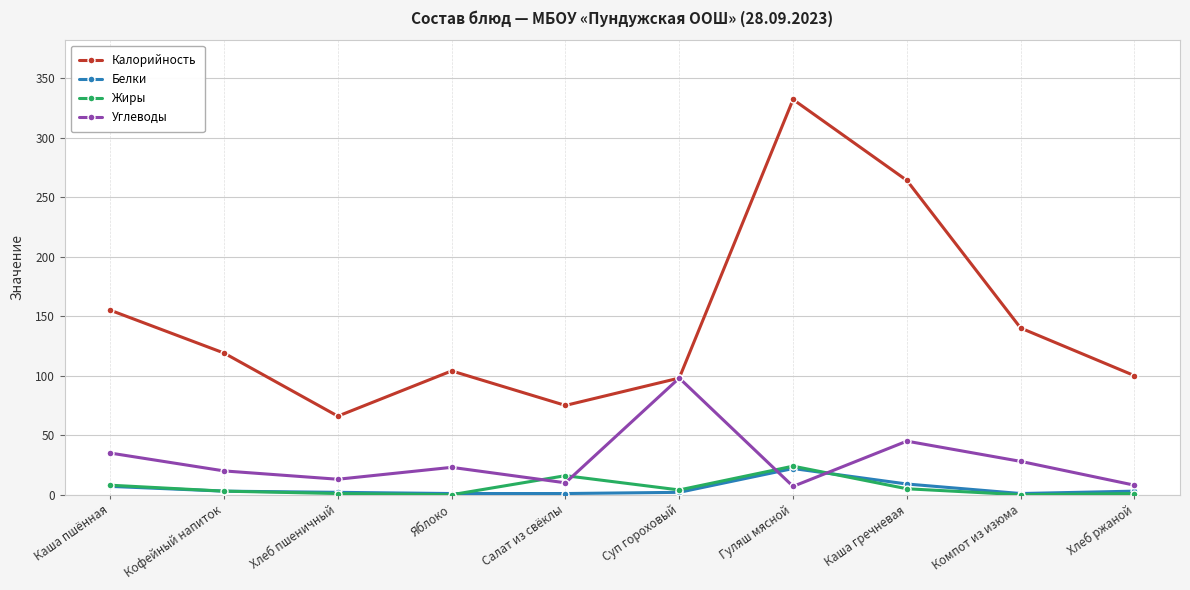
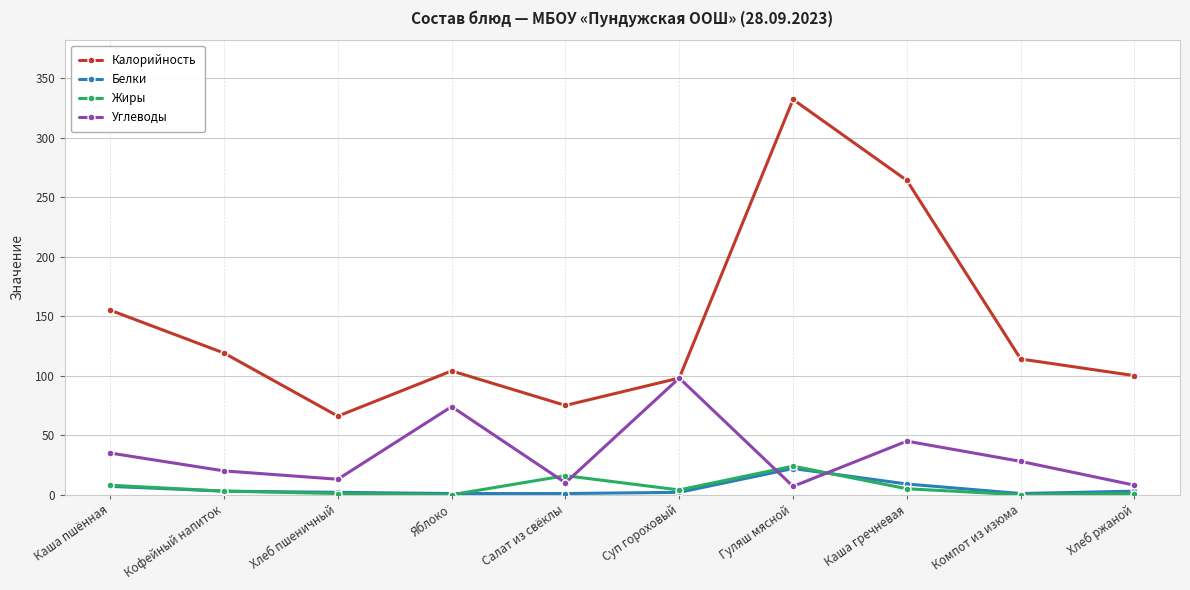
  {
    "Калорийность": {
      "Каша пшённая": 155,
      "Кофейный напиток": 119,
      "Хлеб пшеничный": 66,
      "Яблоко": 104,
      "Салат из свёклы": 75,
      "Гуляш мясной": 332,
      "Каша гречневая": 264,
-     "Компот из изюма": 140,
+     "Компот из изюма": 114,
      "Хлеб ржаной": 100
    },
    "Белки": {
      "Салат из свёклы": 1,
      "Каша гречневая": 9
    },
    "Жиры": {
      "Салат из свёклы": 16,
      "Каша гречневая": 5
    },
    "Углеводы": {
      "Каша пшённая": 35,
      "Кофейный напиток": 20,
      "Хлеб пшеничный": 13,
-     "Яблоко": 23,
+     "Яблоко": 74,
      "Салат из свёклы": 10,
      "Гуляш мясной": 7,
      "Каша гречневая": 45,
      "Компот из изюма": 28,
      "Хлеб ржаной": 8
    }
  }
